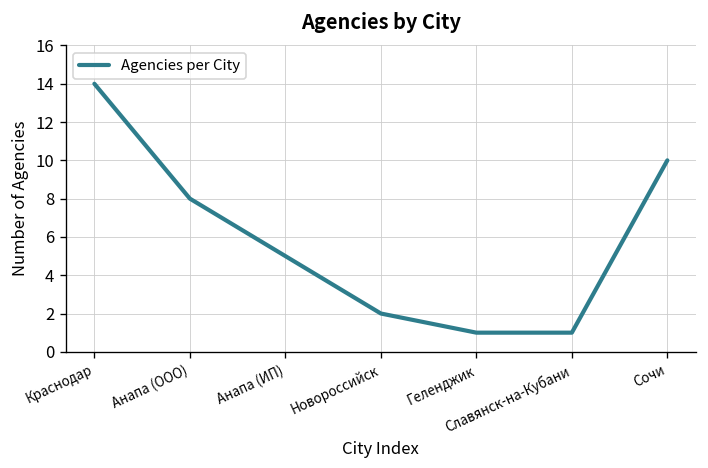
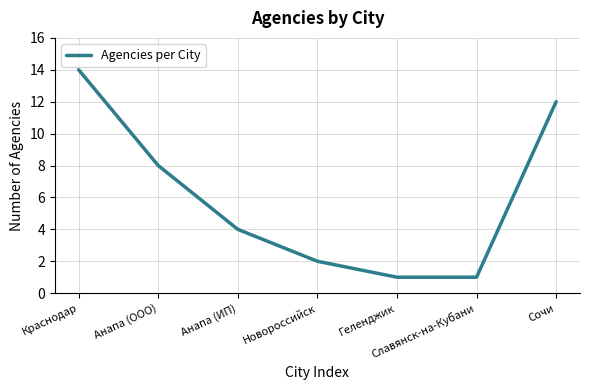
  {
    "Краснодар": 14,
    "Анапа (ООО)": 8,
-   "Анапа (ИП)": 5,
+   "Анапа (ИП)": 4,
    "Новороссийск": 2,
    "Геленджик": 1,
    "Славянск-на-Кубани": 1,
-   "Сочи": 10
+   "Сочи": 12
  }
